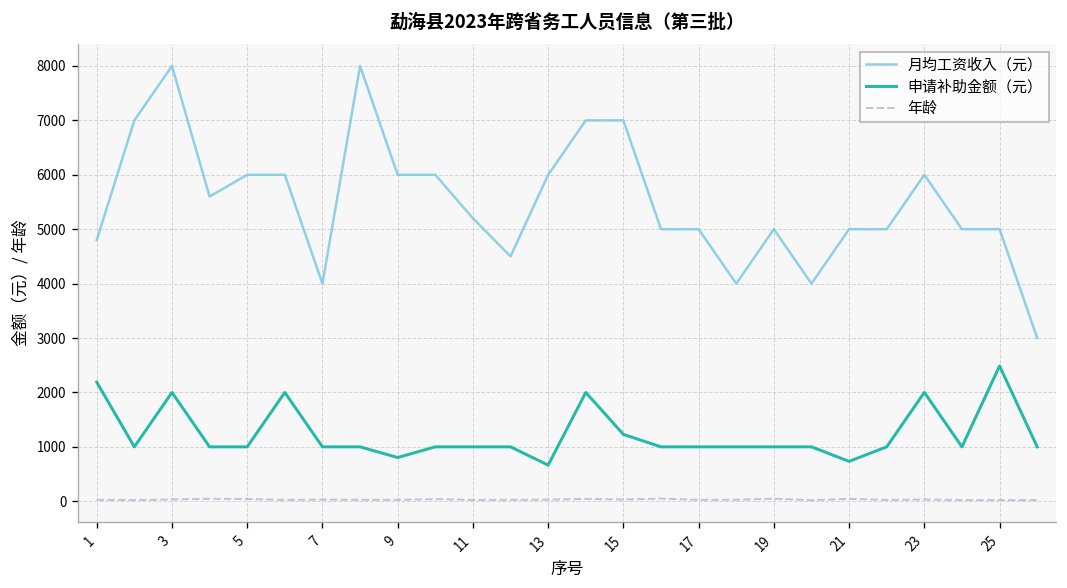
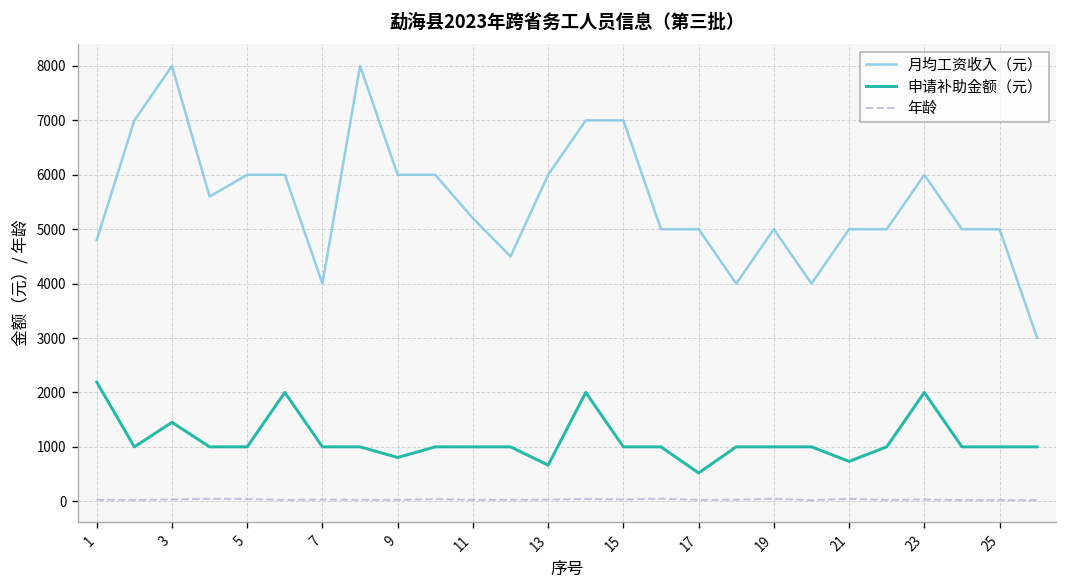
  {
    "申请补助金额（元）": {
      "1": 2200,
-     "3": 2000,
+     "3": 1500,
      "5": 1000,
      "7": 1000,
      "9": 800,
      "11": 1000,
      "13": 700,
-     "15": 1200,
-     "17": 1000,
+     "15": 1000,
+     "17": 500,
      "19": 1000,
      "21": 700,
      "23": 2000,
-     "25": 2500
+     "25": 1000
    }
  }
